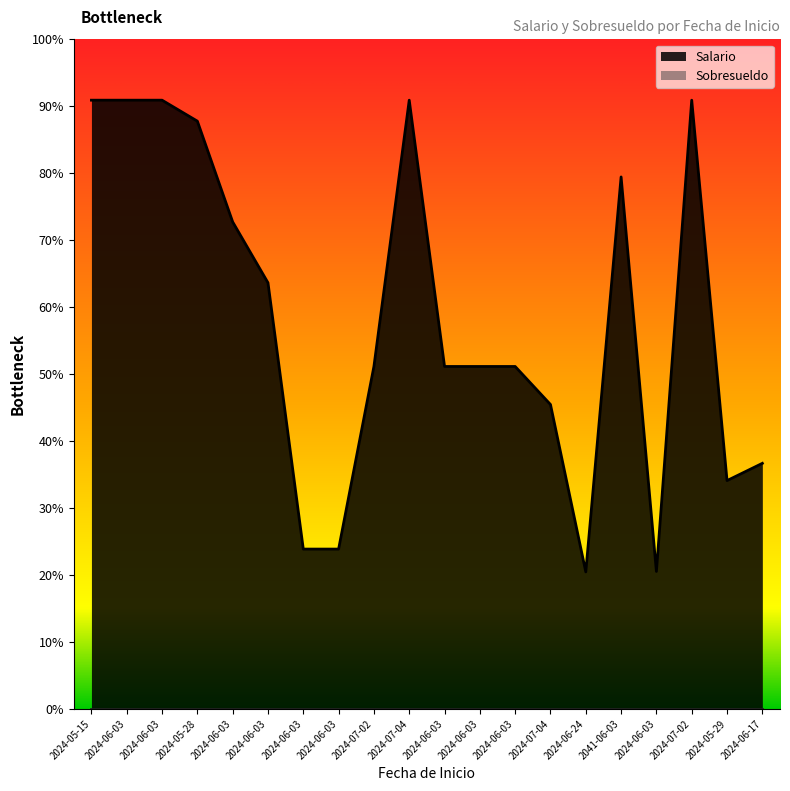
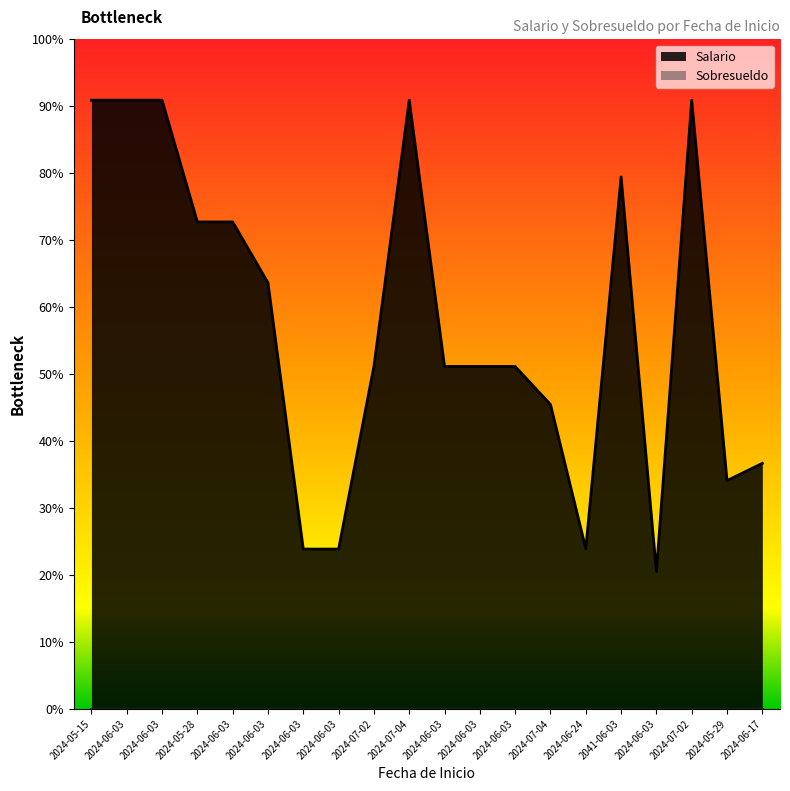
  {
    "Salario": {
      "2024-05-15": "91%",
-     "2024-05-28": "88%",
-     "2024-06-24": "20%",
+     "2024-05-28": "73%",
+     "2024-06-24": "24%",
      "2041-06-03": "79%",
      "2024-05-29": "34%",
      "2024-06-17": "37%"
    },
    "Sobresueldo": {
      "2024-05-15": "0%",
      "2024-05-28": "0%",
      "2024-06-24": "0%",
      "2041-06-03": "0%",
      "2024-05-29": "0%",
      "2024-06-17": "0%"
    }
  }
